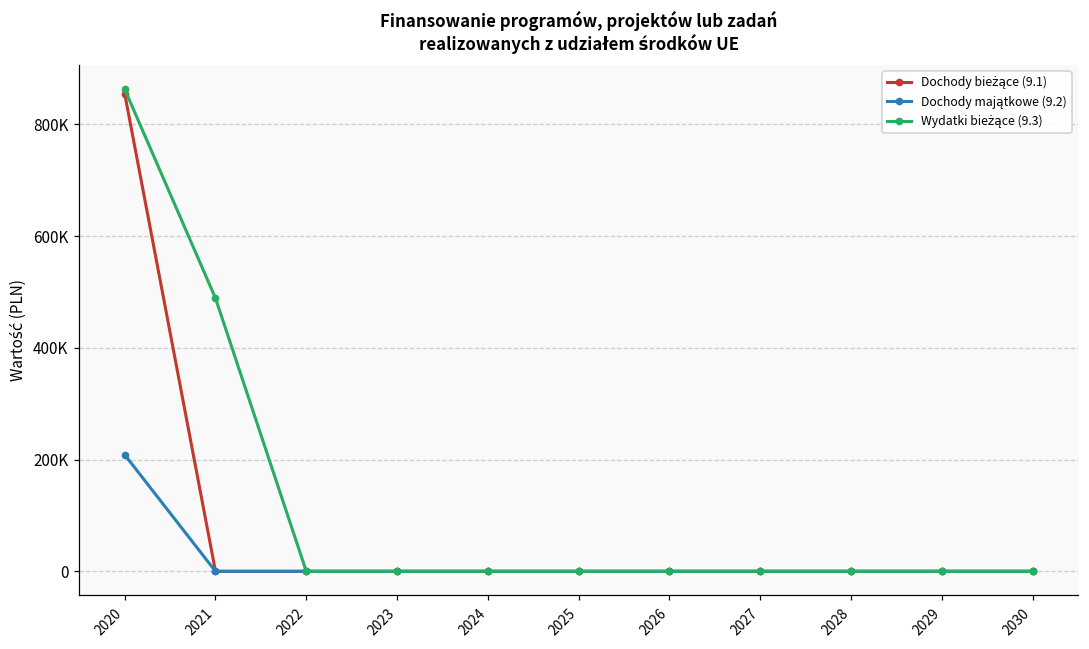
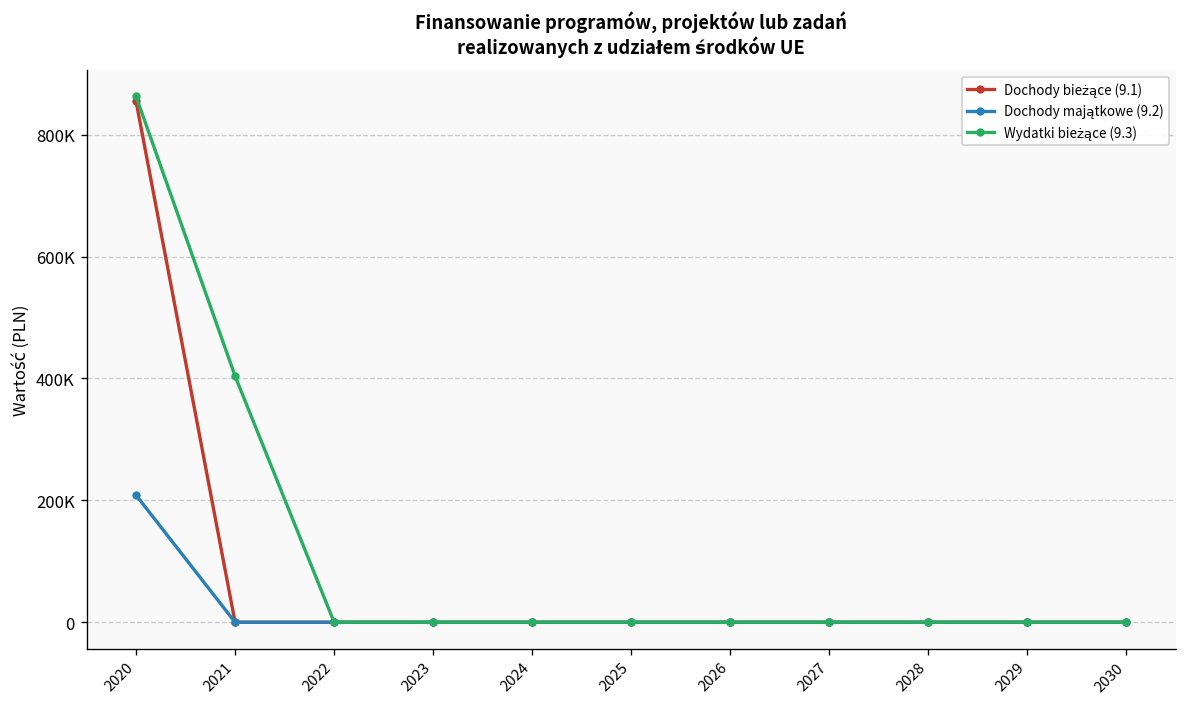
  {
    "Dochody bieżące (9.1)": {
      "2020": 850000
    },
    "Dochody majątkowe (9.2)": {
      "2020": 210000
    },
    "Wydatki bieżące (9.3)": {
      "2020": 860000,
-     "2021": 490000
+     "2021": 400000
    }
  }
